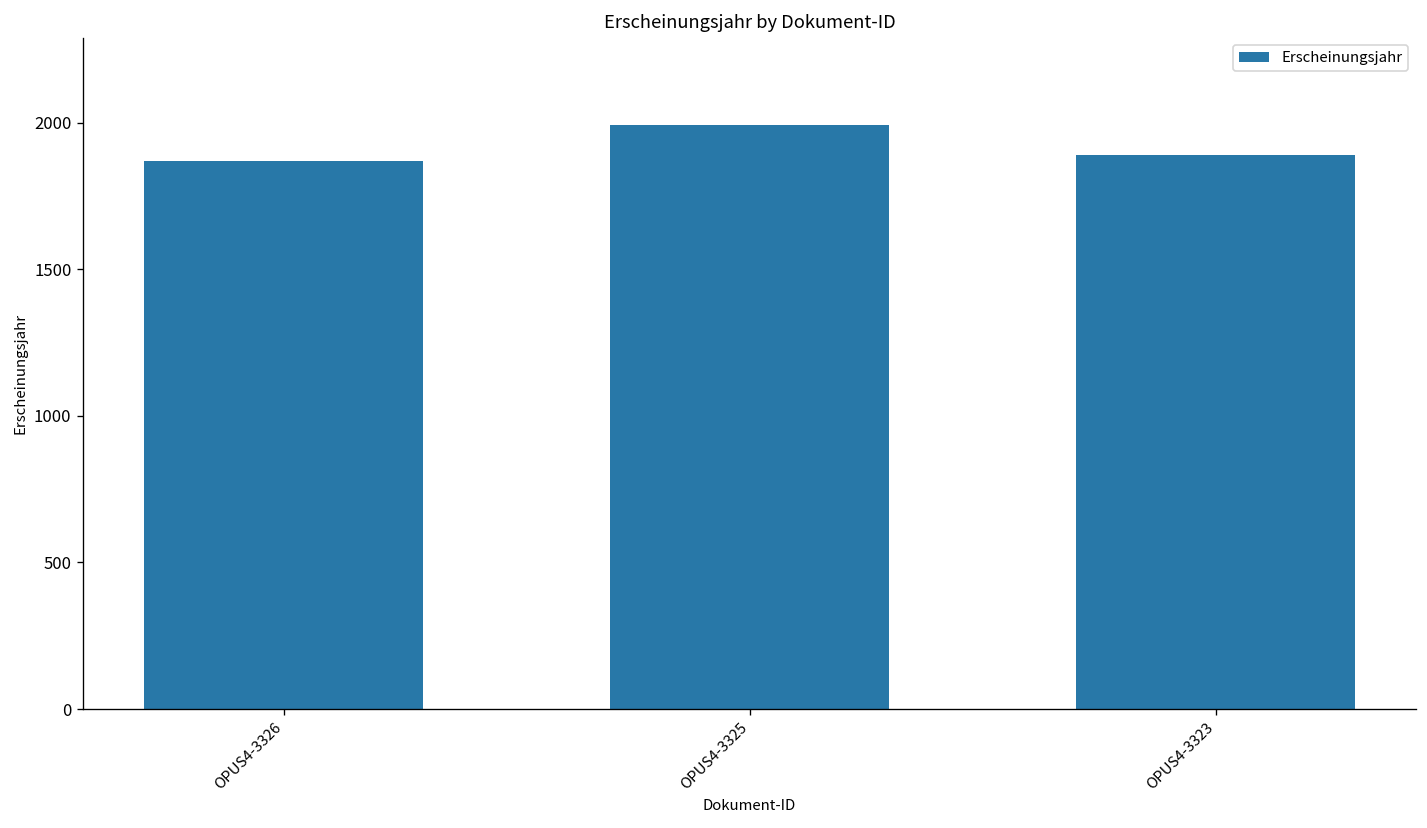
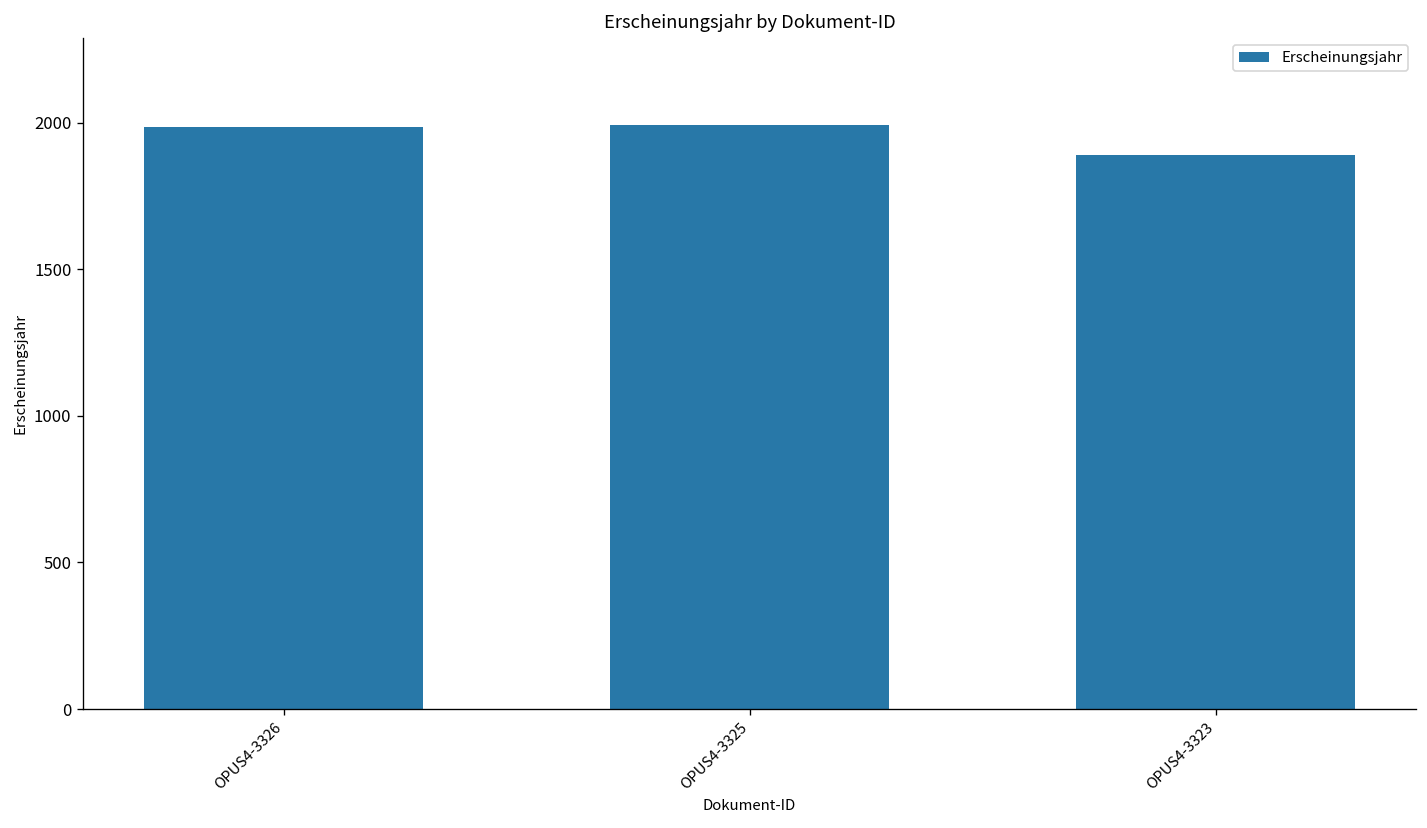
  {
-   "OPUS4-3326": 1870,
+   "OPUS4-3326": 1990,
    "OPUS4-3325": 1990,
    "OPUS4-3323": 1890
  }
